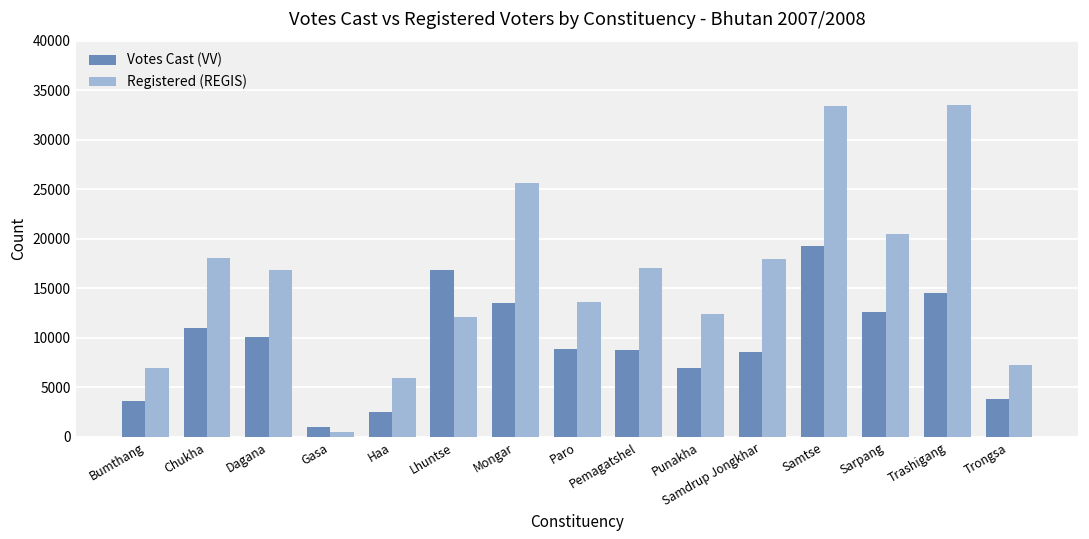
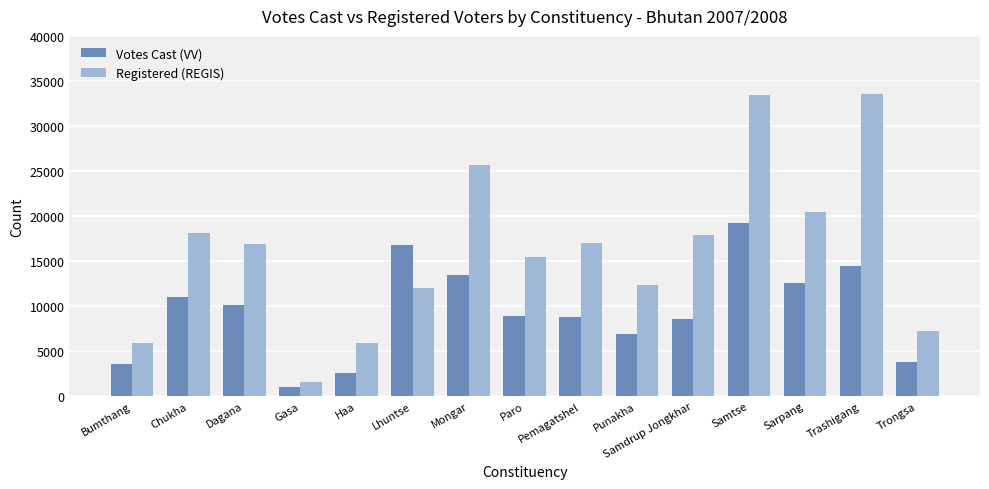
  {
    "Votes Cast (VV)": {
      "Bumthang": 4000,
      "Chukha": 11000,
      "Dagana": 10000,
      "Gasa": 1000,
      "Haa": 3000,
      "Lhuntse": 17000,
      "Mongar": 13000,
      "Paro": 9000,
      "Pemagatshel": 9000,
      "Punakha": 7000,
      "Samdrup Jongkhar": 9000,
      "Samtse": 19000,
      "Sarpang": 13000,
      "Trashigang": 14000,
      "Trongsa": 4000
    },
    "Registered (REGIS)": {
-     "Bumthang": 7000,
+     "Bumthang": 6000,
      "Chukha": 18000,
      "Dagana": 17000,
-     "Gasa": 1000,
+     "Gasa": 2000,
      "Haa": 6000,
      "Lhuntse": 12000,
      "Mongar": 26000,
-     "Paro": 14000,
+     "Paro": 15000,
      "Pemagatshel": 17000,
      "Punakha": 12000,
      "Samdrup Jongkhar": 18000,
      "Samtse": 33000,
      "Sarpang": 20000,
      "Trashigang": 34000,
      "Trongsa": 7000
    }
  }
